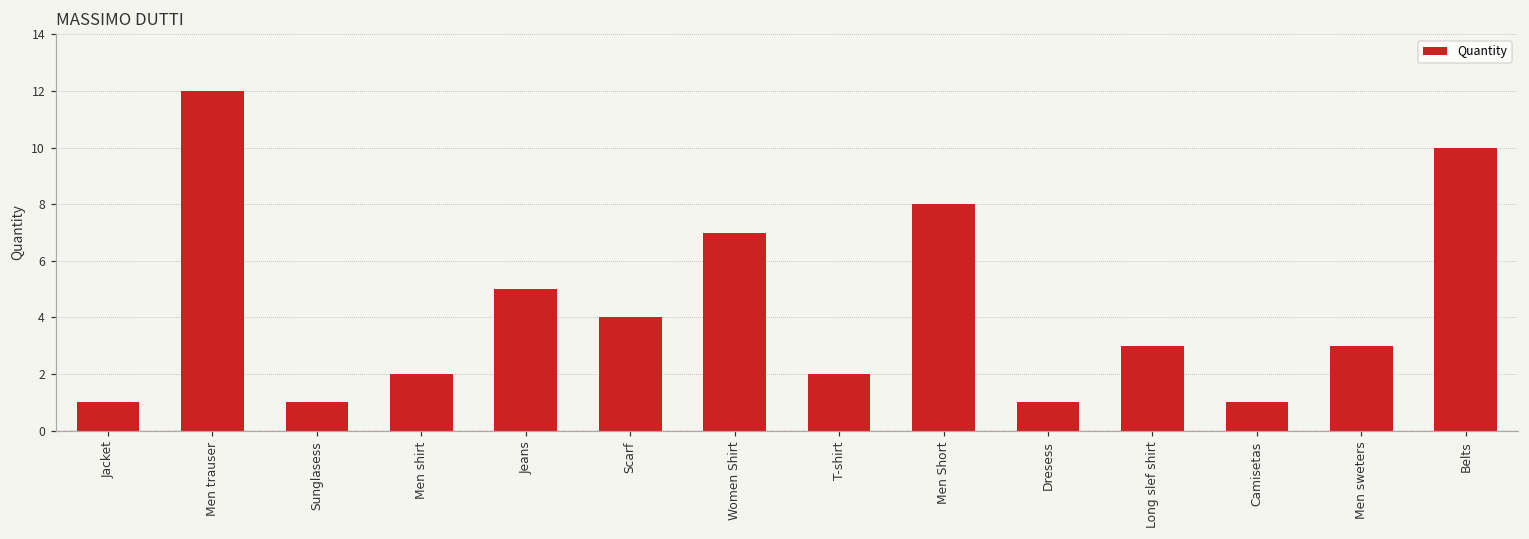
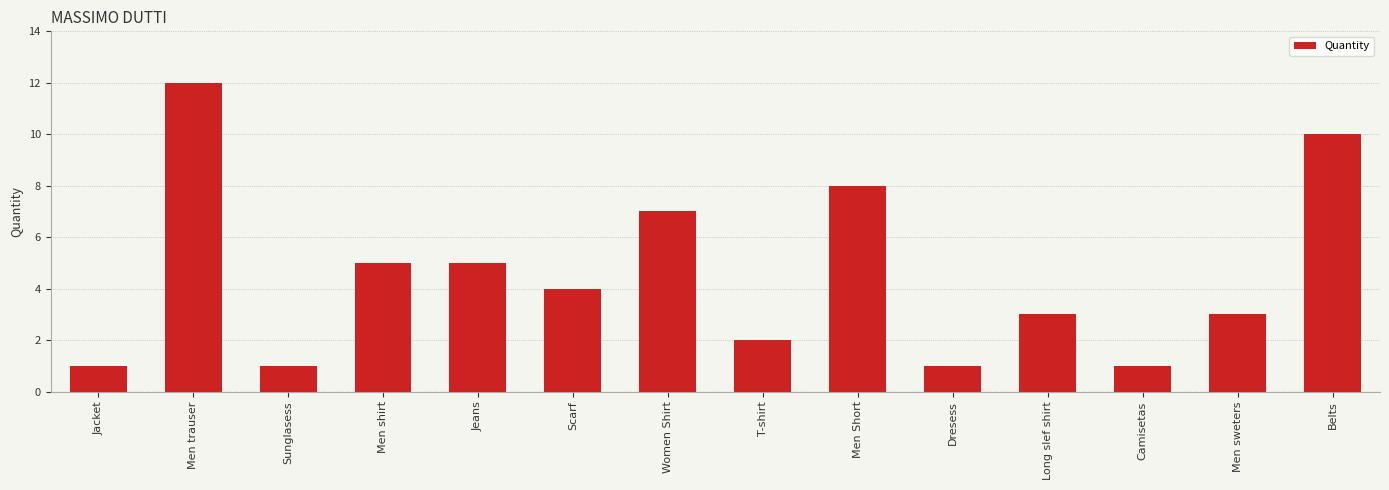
  {
    "Jacket": 1,
    "Men trauser": 12,
    "Sunglasess": 1,
-   "Men shirt": 2,
+   "Men shirt": 5,
    "Jeans": 5,
    "Scarf": 4,
    "Women Shirt": 7,
    "T-shirt": 2,
    "Men Short": 8,
    "Dresess": 1,
    "Long slef shirt": 3,
    "Camisetas": 1,
    "Men sweters": 3,
    "Belts": 10
  }
